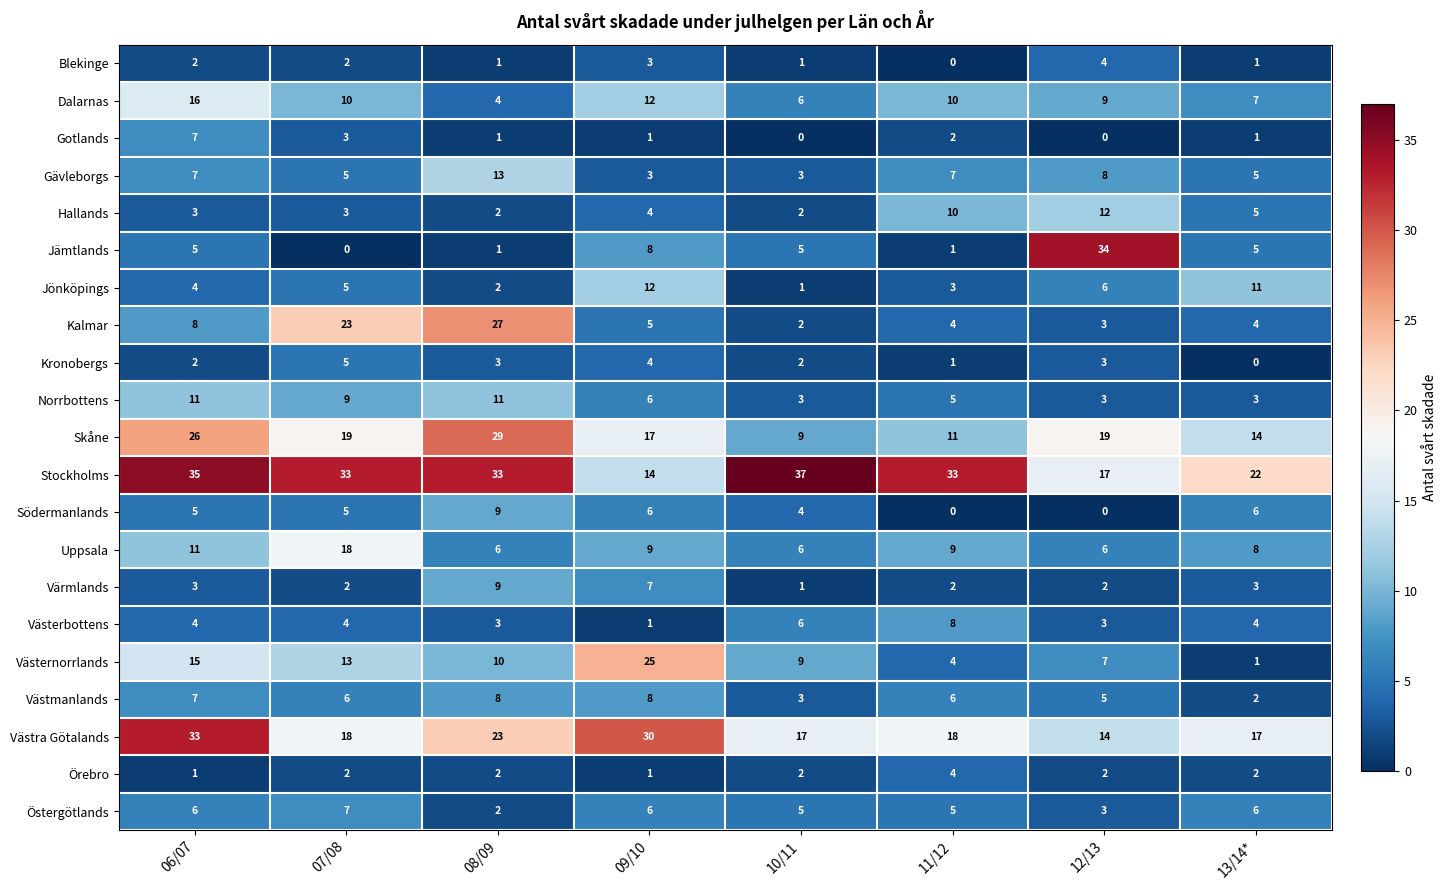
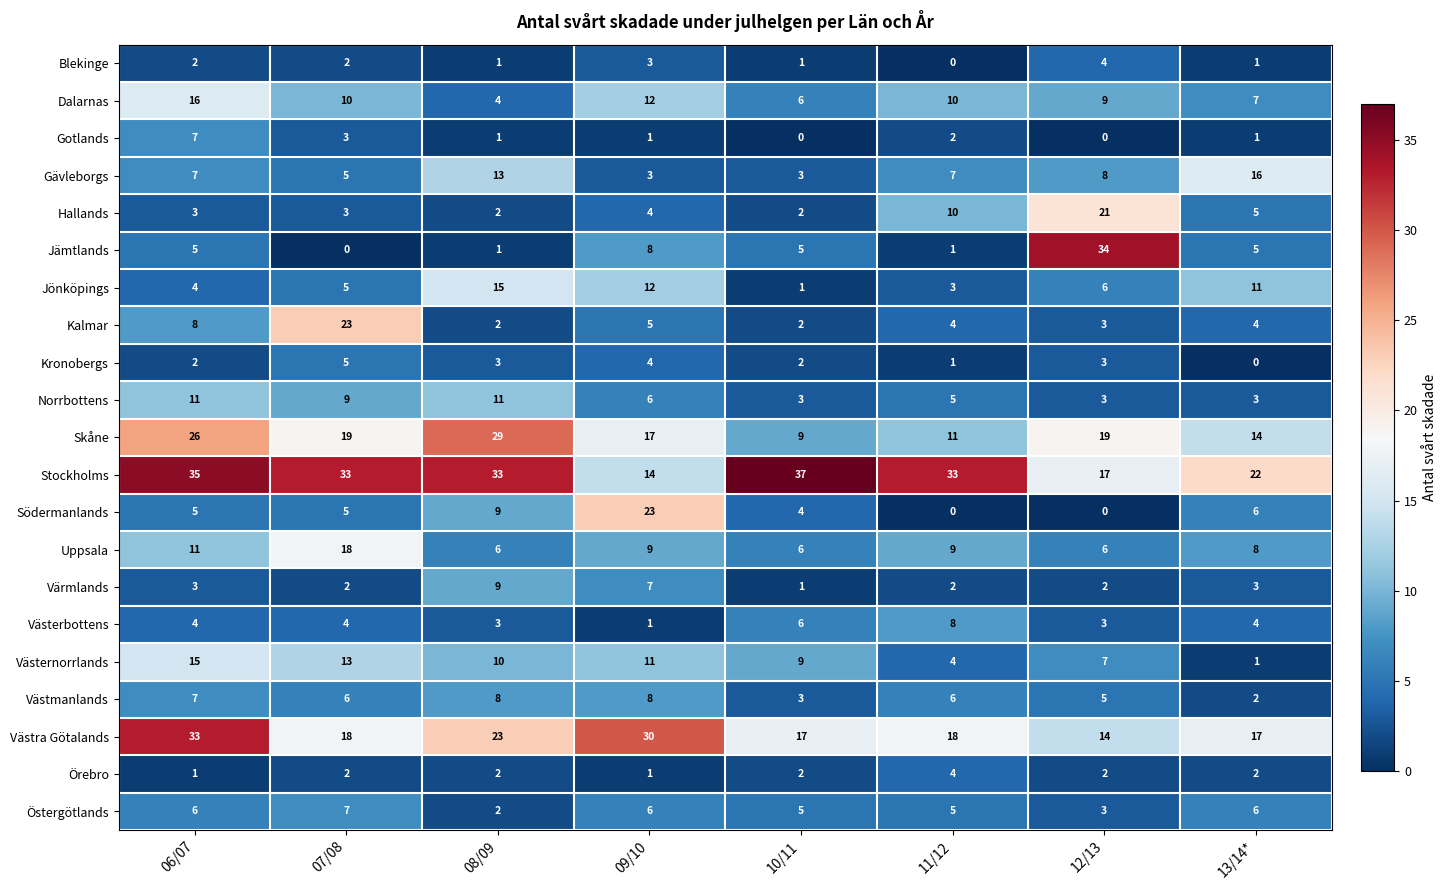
  {
    "Blekinge": {
      "06/07": 2,
      "07/08": 2,
      "08/09": 1,
      "09/10": 3,
      "10/11": 1,
      "11/12": 0,
      "12/13": 4,
      "13/14*": 1
    },
    "Dalarnas": {
      "06/07": 16,
      "07/08": 10,
      "08/09": 4,
      "09/10": 12,
      "10/11": 6,
      "11/12": 10,
      "12/13": 9,
      "13/14*": 7
    },
    "Gotlands": {
      "06/07": 7,
      "07/08": 3,
      "08/09": 1,
      "09/10": 1,
      "10/11": 0,
      "11/12": 2,
      "12/13": 0,
      "13/14*": 1
    },
    "Gävleborgs": {
      "06/07": 7,
      "07/08": 5,
      "08/09": 13,
      "09/10": 3,
      "10/11": 3,
      "11/12": 7,
      "12/13": 8,
-     "13/14*": 5
+     "13/14*": 16
    },
    "Hallands": {
      "06/07": 3,
      "07/08": 3,
      "08/09": 2,
      "09/10": 4,
      "10/11": 2,
      "11/12": 10,
-     "12/13": 12,
+     "12/13": 21,
      "13/14*": 5
    },
    "Jämtlands": {
      "06/07": 5,
      "07/08": 0,
      "08/09": 1,
      "09/10": 8,
      "10/11": 5,
      "11/12": 1,
      "12/13": 34,
      "13/14*": 5
    },
    "Jönköpings": {
      "06/07": 4,
      "07/08": 5,
-     "08/09": 2,
+     "08/09": 15,
      "09/10": 12,
      "10/11": 1,
      "11/12": 3,
      "12/13": 6,
      "13/14*": 11
    },
    "Kalmar": {
      "06/07": 8,
      "07/08": 23,
-     "08/09": 27,
+     "08/09": 2,
      "09/10": 5,
      "10/11": 2,
      "11/12": 4,
      "12/13": 3,
      "13/14*": 4
    },
    "Kronobergs": {
      "06/07": 2,
      "07/08": 5,
      "08/09": 3,
      "09/10": 4,
      "10/11": 2,
      "11/12": 1,
      "12/13": 3,
      "13/14*": 0
    },
    "Norrbottens": {
      "06/07": 11,
      "07/08": 9,
      "08/09": 11,
      "09/10": 6,
      "10/11": 3,
      "11/12": 5,
      "12/13": 3,
      "13/14*": 3
    },
    "Skåne": {
      "06/07": 26,
      "07/08": 19,
      "08/09": 29,
      "09/10": 17,
      "10/11": 9,
      "11/12": 11,
      "12/13": 19,
      "13/14*": 14
    },
    "Stockholms": {
      "06/07": 35,
      "07/08": 33,
      "08/09": 33,
      "09/10": 14,
      "10/11": 37,
      "11/12": 33,
      "12/13": 17,
      "13/14*": 22
    },
    "Södermanlands": {
      "06/07": 5,
      "07/08": 5,
      "08/09": 9,
-     "09/10": 6,
+     "09/10": 23,
      "10/11": 4,
      "11/12": 0,
      "12/13": 0,
      "13/14*": 6
    },
    "Uppsala": {
      "06/07": 11,
      "07/08": 18,
      "08/09": 6,
      "09/10": 9,
      "10/11": 6,
      "11/12": 9,
      "12/13": 6,
      "13/14*": 8
    },
    "Värmlands": {
      "06/07": 3,
      "07/08": 2,
      "08/09": 9,
      "09/10": 7,
      "10/11": 1,
      "11/12": 2,
      "12/13": 2,
      "13/14*": 3
    },
    "Västerbottens": {
      "06/07": 4,
      "07/08": 4,
      "08/09": 3,
      "09/10": 1,
      "10/11": 6,
      "11/12": 8,
      "12/13": 3,
      "13/14*": 4
    },
    "Västernorrlands": {
      "06/07": 15,
      "07/08": 13,
      "08/09": 10,
-     "09/10": 25,
+     "09/10": 11,
      "10/11": 9,
      "11/12": 4,
      "12/13": 7,
      "13/14*": 1
    },
    "Västmanlands": {
      "06/07": 7,
      "07/08": 6,
      "08/09": 8,
      "09/10": 8,
      "10/11": 3,
      "11/12": 6,
      "12/13": 5,
      "13/14*": 2
    },
    "Västra Götalands": {
      "06/07": 33,
      "07/08": 18,
      "08/09": 23,
      "09/10": 30,
      "10/11": 17,
      "11/12": 18,
      "12/13": 14,
      "13/14*": 17
    },
    "Örebro": {
      "06/07": 1,
      "07/08": 2,
      "08/09": 2,
      "09/10": 1,
      "10/11": 2,
      "11/12": 4,
      "12/13": 2,
      "13/14*": 2
    },
    "Östergötlands": {
      "06/07": 6,
      "07/08": 7,
      "08/09": 2,
      "09/10": 6,
      "10/11": 5,
      "11/12": 5,
      "12/13": 3,
      "13/14*": 6
    }
  }
